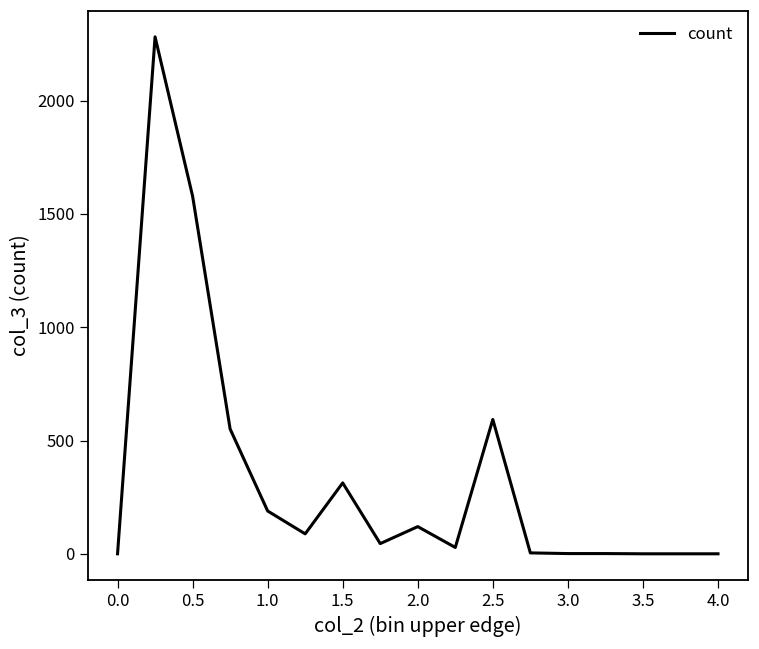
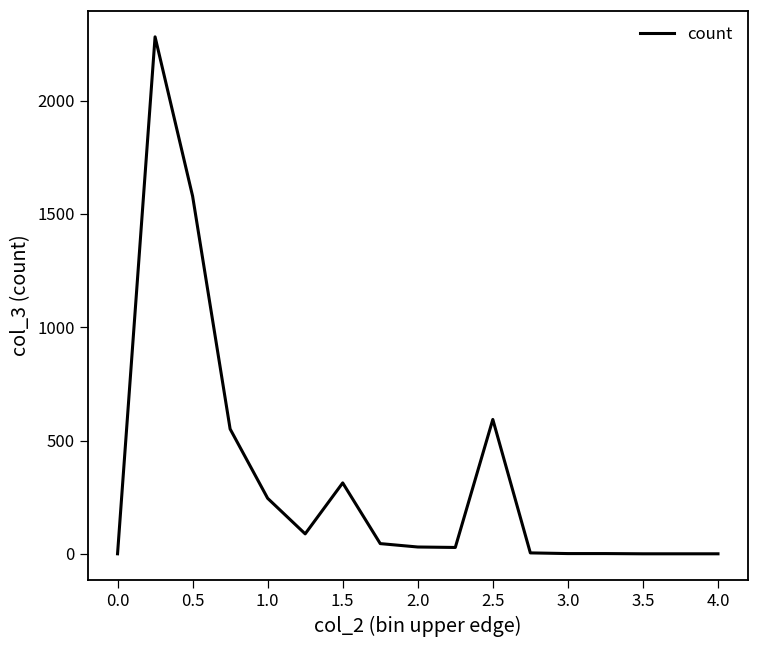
  {
    "0.0": 0,
    "0.5": 1580,
-   "1.0": 190,
+   "1.0": 250,
    "1.5": 310,
-   "2.0": 120,
+   "2.0": 30,
    "2.5": 590,
    "3.0": 0,
    "3.5": 0,
    "4.0": 0
  }
